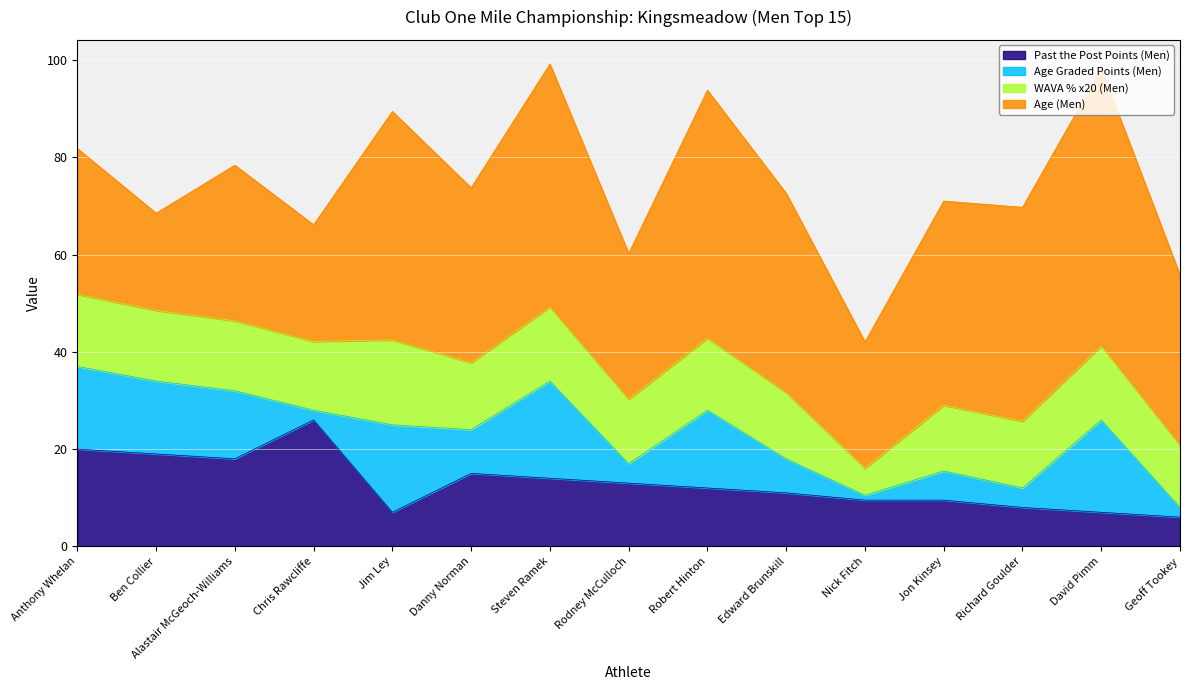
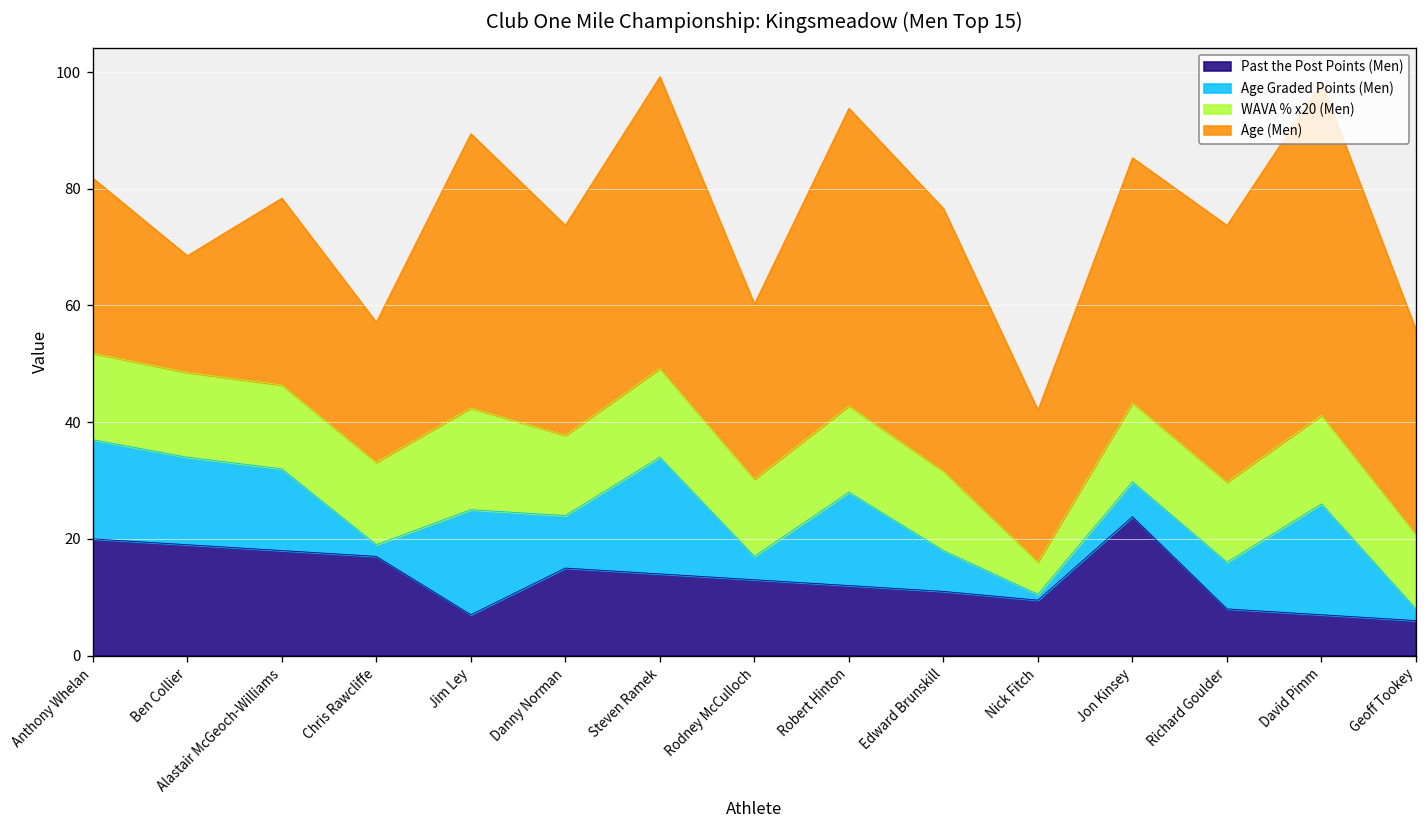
  {
    "Past the Post Points (Men)": {
      "Anthony Whelan": 20,
      "Ben Collier": 19,
      "Alastair McGeoch-Williams": 18,
-     "Chris Rawcliffe": 26,
+     "Chris Rawcliffe": 17,
      "Jim Ley": 7,
      "Danny Norman": 15,
      "Steven Ramek": 14,
      "Rodney McCulloch": 13,
      "Robert Hinton": 12,
      "Edward Brunskill": 11,
      "Nick Fitch": 10,
-     "Jon Kinsey": 10,
+     "Jon Kinsey": 24,
      "Richard Goulder": 8,
      "David Pimm": 7,
      "Geoff Tookey": 6
    },
    "Age Graded Points (Men)": {
      "Anthony Whelan": 17,
      "Ben Collier": 15,
      "Alastair McGeoch-Williams": 14,
      "Chris Rawcliffe": 2,
      "Jim Ley": 18,
      "Danny Norman": 9,
      "Steven Ramek": 20,
      "Rodney McCulloch": 4,
      "Robert Hinton": 16,
      "Edward Brunskill": 7,
      "Nick Fitch": 1,
      "Jon Kinsey": 6,
-     "Richard Goulder": 4,
+     "Richard Goulder": 8,
      "David Pimm": 19,
      "Geoff Tookey": 2
    },
    "WAVA % x20 (Men)": {
      "Anthony Whelan": 15,
      "Ben Collier": 15,
      "Alastair McGeoch-Williams": 14,
      "Chris Rawcliffe": 14,
      "Jim Ley": 17,
      "Danny Norman": 14,
      "Steven Ramek": 15,
      "Rodney McCulloch": 13,
      "Robert Hinton": 15,
      "Edward Brunskill": 14,
      "Nick Fitch": 6,
      "Jon Kinsey": 14,
      "Richard Goulder": 14,
      "David Pimm": 15,
      "Geoff Tookey": 13
    },
    "Age (Men)": {
      "Anthony Whelan": 30,
      "Ben Collier": 20,
      "Alastair McGeoch-Williams": 32,
      "Chris Rawcliffe": 24,
      "Jim Ley": 47,
      "Danny Norman": 36,
      "Steven Ramek": 50,
      "Rodney McCulloch": 30,
      "Robert Hinton": 51,
-     "Edward Brunskill": 41,
+     "Edward Brunskill": 45,
      "Nick Fitch": 26,
      "Jon Kinsey": 42,
      "Richard Goulder": 44,
      "Geoff Tookey": 35
    }
  }
